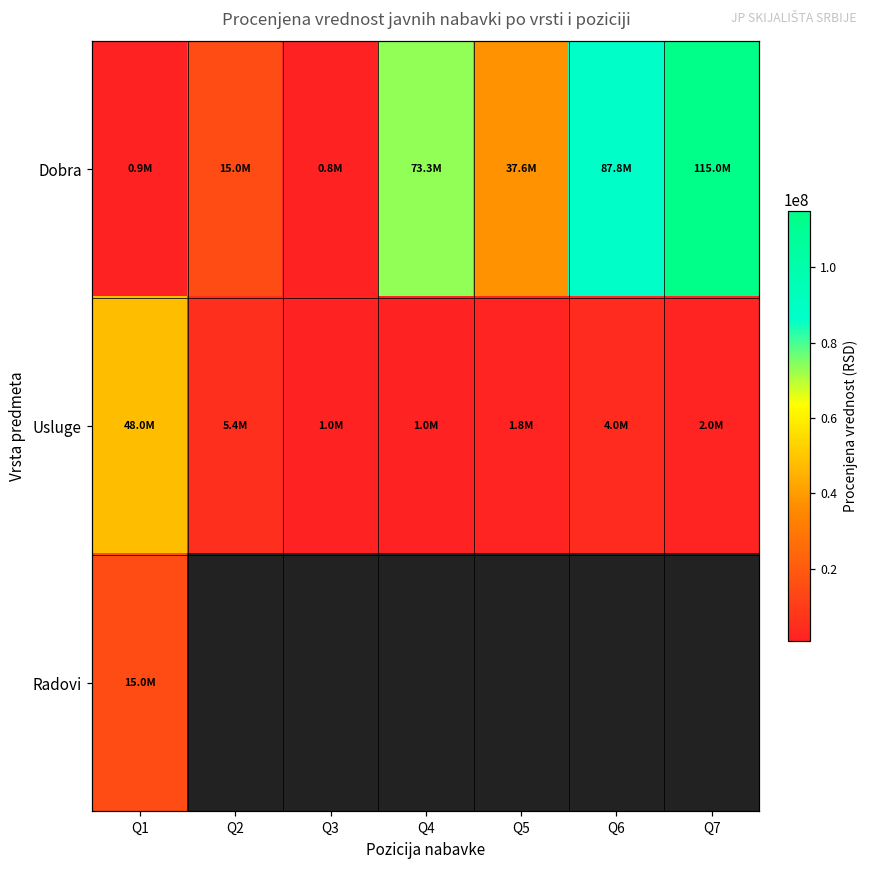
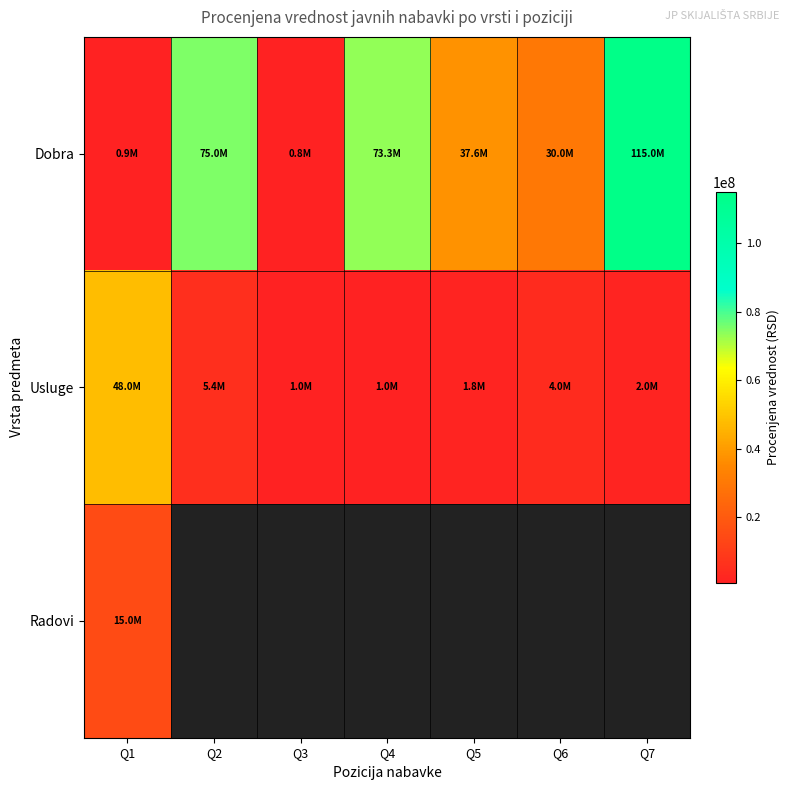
  {
    "Dobra": {
      "Q1": "0.9M",
-     "Q2": "15.0M",
+     "Q2": "75.0M",
      "Q3": "0.8M",
      "Q4": "73.3M",
      "Q5": "37.6M",
-     "Q6": "87.8M",
+     "Q6": "30.0M",
      "Q7": "115.0M"
    },
    "Usluge": {
      "Q1": "48.0M",
      "Q2": "5.4M",
      "Q3": "1.0M",
      "Q4": "1.0M",
      "Q5": "1.8M",
      "Q6": "4.0M",
      "Q7": "2.0M"
    },
    "Radovi": {
      "Q1": "15.0M"
    }
  }
